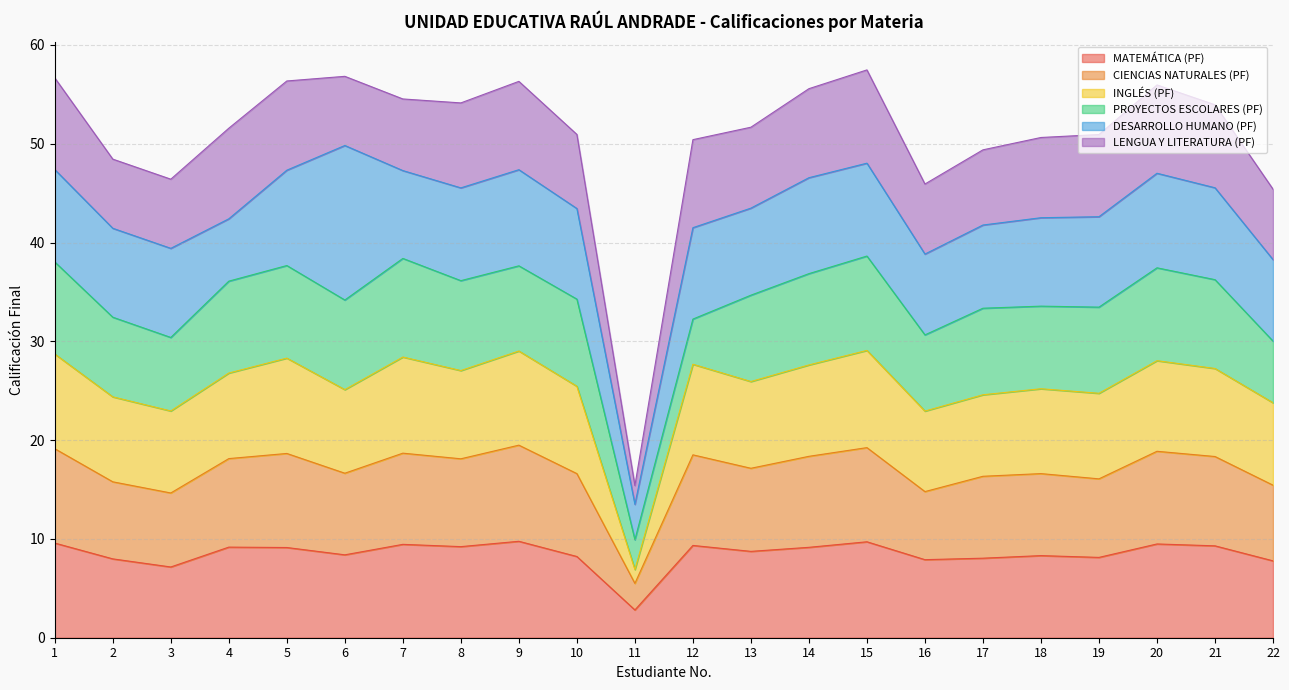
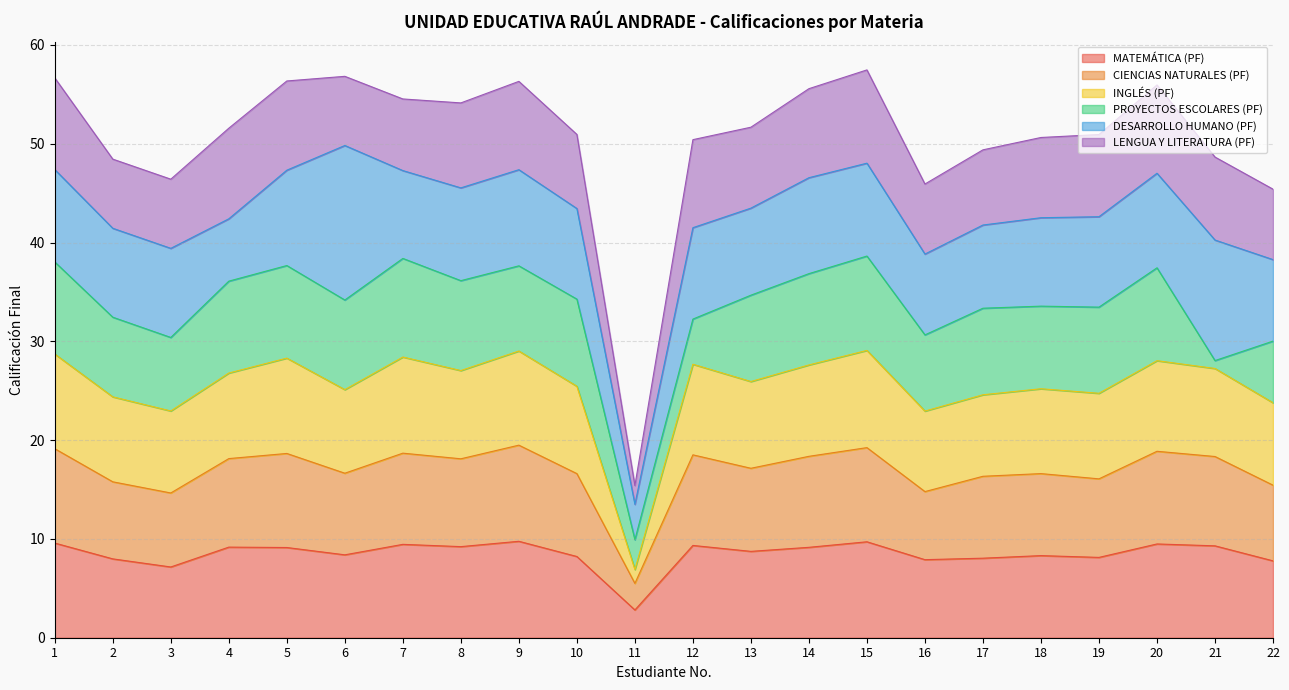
  {
    "INGLÉS (PF)": {
      "1": 10,
      "2": 9,
      "3": 8,
      "4": 9,
      "5": 10,
      "6": 8,
      "7": 10,
      "8": 9,
      "9": 10,
      "10": 9,
      "11": 1,
      "12": 9,
      "13": 9,
      "14": 9,
      "15": 10,
      "16": 8,
      "17": 8,
      "18": 9,
      "19": 9,
      "20": 9,
      "21": 9,
      "22": 8
    },
    "PROYECTOS ESCOLARES (PF)": {
      "1": 9,
      "2": 8,
      "3": 7,
      "4": 9,
      "5": 9,
      "6": 9,
      "7": 10,
      "8": 9,
      "9": 9,
      "10": 9,
      "11": 3,
      "12": 5,
      "13": 9,
      "14": 9,
      "15": 10,
      "16": 8,
      "17": 9,
      "18": 8,
      "19": 9,
      "20": 9,
-     "21": 9,
+     "21": 1,
      "22": 6
    },
    "DESARROLLO HUMANO (PF)": {
      "1": 9,
      "2": 9,
      "3": 9,
      "4": 6,
      "5": 10,
      "6": 16,
      "7": 9,
      "8": 9,
      "9": 10,
      "10": 9,
      "11": 4,
      "12": 9,
      "13": 9,
      "14": 10,
      "15": 9,
      "16": 8,
      "17": 8,
      "18": 9,
      "19": 9,
      "20": 10,
-     "21": 9,
+     "21": 12,
      "22": 8
    },
    "LENGUA Y LITERATURA (PF)": {
      "1": 9,
      "2": 7,
      "3": 7,
      "4": 9,
      "5": 9,
      "6": 7,
      "7": 7,
      "8": 9,
      "9": 9,
      "10": 8,
      "11": 2,
      "12": 9,
      "13": 8,
      "14": 9,
      "15": 9,
      "16": 7,
      "17": 8,
      "18": 8,
      "22": 7
    }
  }
